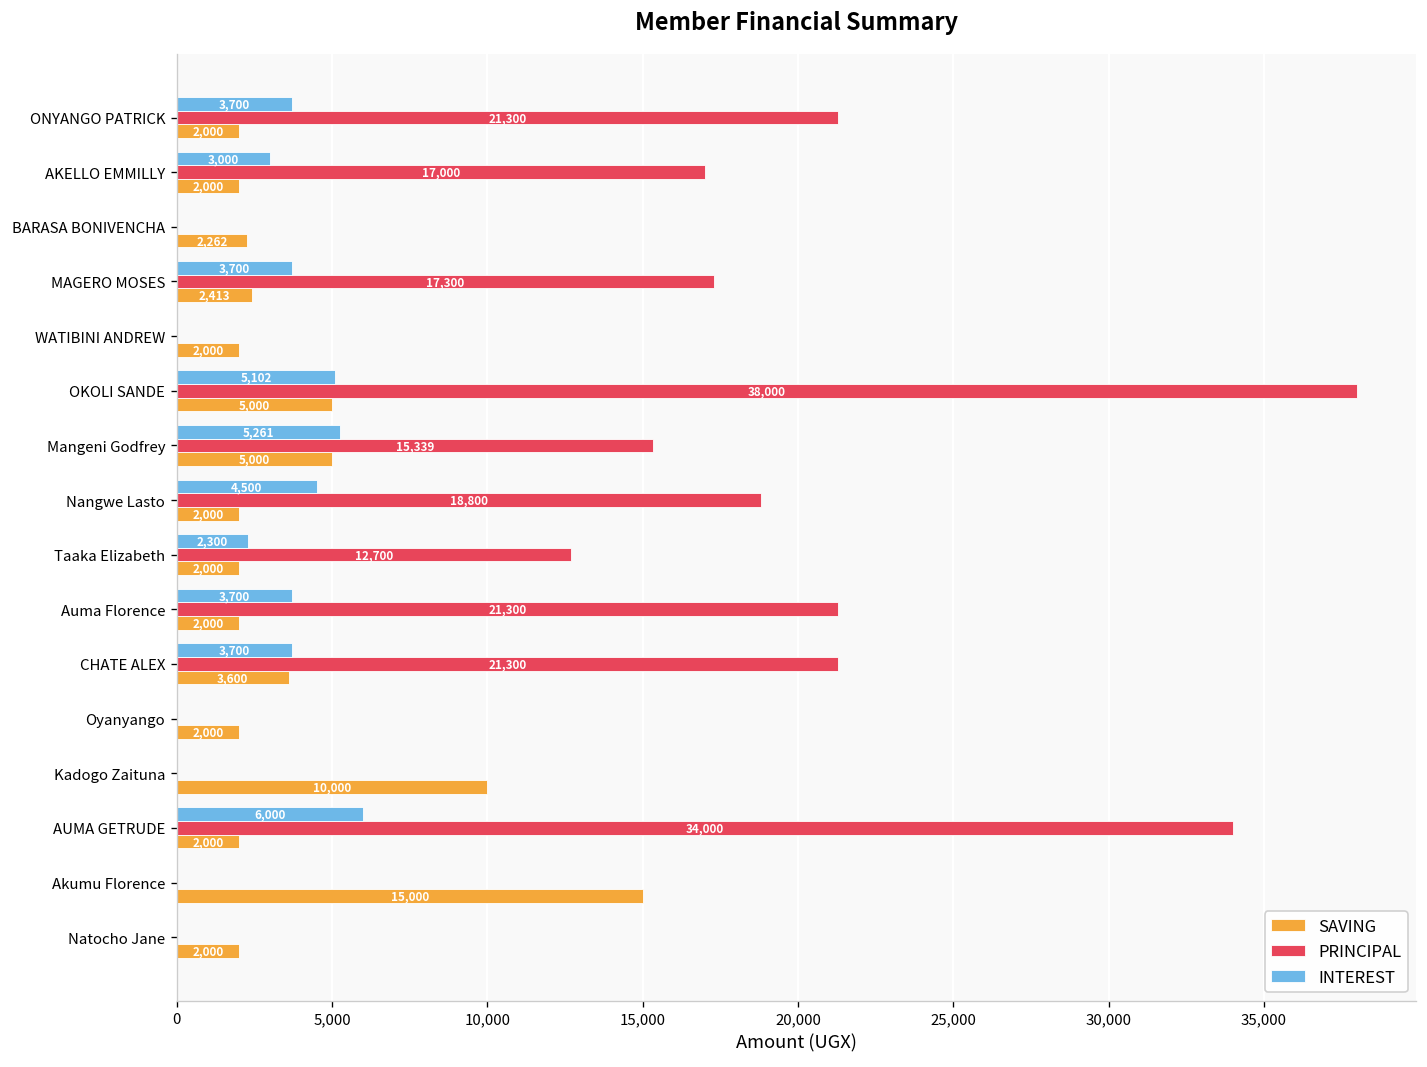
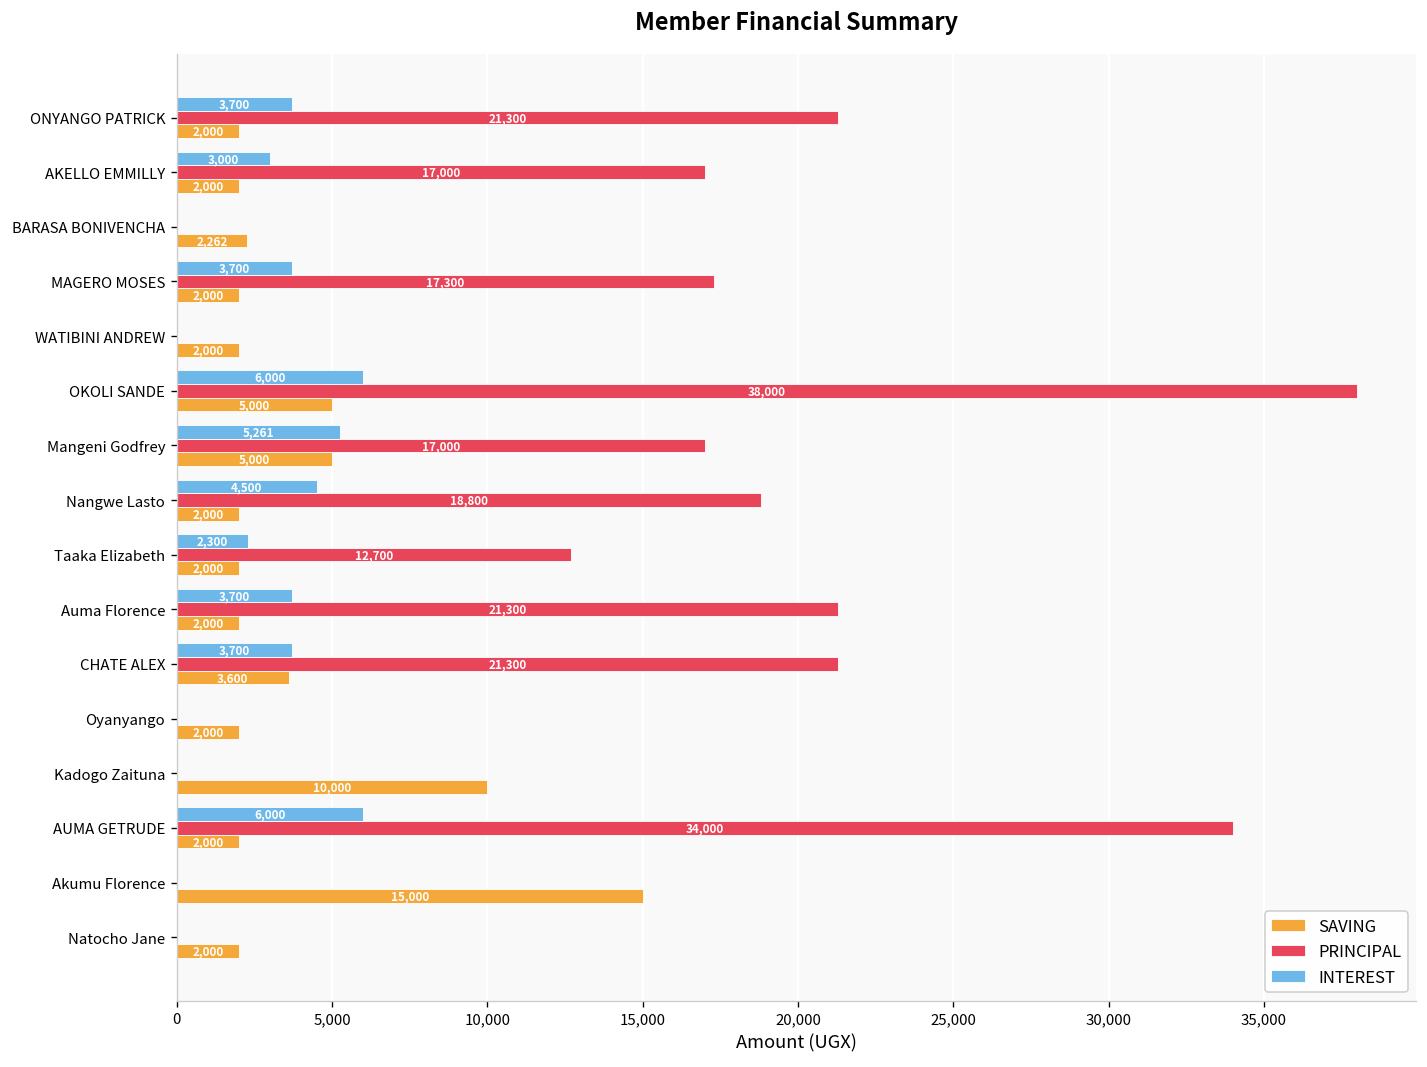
  {
    "SAVING": {
      "ONYANGO PATRICK": "2,000",
      "AKELLO EMMILLY": "2,000",
      "BARASA BONIVENCHA": "2,262",
-     "MAGERO MOSES": "2,413",
+     "MAGERO MOSES": "2,000",
      "WATIBINI ANDREW": "2,000",
      "OKOLI SANDE": "5,000",
      "Mangeni Godfrey": "5,000",
      "Nangwe Lasto": "2,000",
      "Taaka Elizabeth": "2,000",
      "Auma Florence": "2,000",
      "CHATE ALEX": "3,600",
      "Oyanyango": "2,000",
      "Kadogo Zaituna": "10,000",
      "AUMA GETRUDE": "2,000",
      "Akumu Florence": "15,000",
      "Natocho Jane": "2,000"
    },
    "PRINCIPAL": {
      "ONYANGO PATRICK": "21,300",
      "AKELLO EMMILLY": "17,000",
      "MAGERO MOSES": "17,300",
      "OKOLI SANDE": "38,000",
-     "Mangeni Godfrey": "15,339",
+     "Mangeni Godfrey": "17,000",
      "Nangwe Lasto": "18,800",
      "Taaka Elizabeth": "12,700",
      "Auma Florence": "21,300",
      "CHATE ALEX": "21,300",
      "AUMA GETRUDE": "34,000"
    },
    "INTEREST": {
      "ONYANGO PATRICK": "3,700",
      "AKELLO EMMILLY": "3,000",
      "MAGERO MOSES": "3,700",
-     "OKOLI SANDE": "5,102",
+     "OKOLI SANDE": "6,000",
      "Mangeni Godfrey": "5,261",
      "Nangwe Lasto": "4,500",
      "Taaka Elizabeth": "2,300",
      "Auma Florence": "3,700",
      "CHATE ALEX": "3,700",
      "AUMA GETRUDE": "6,000"
    }
  }
